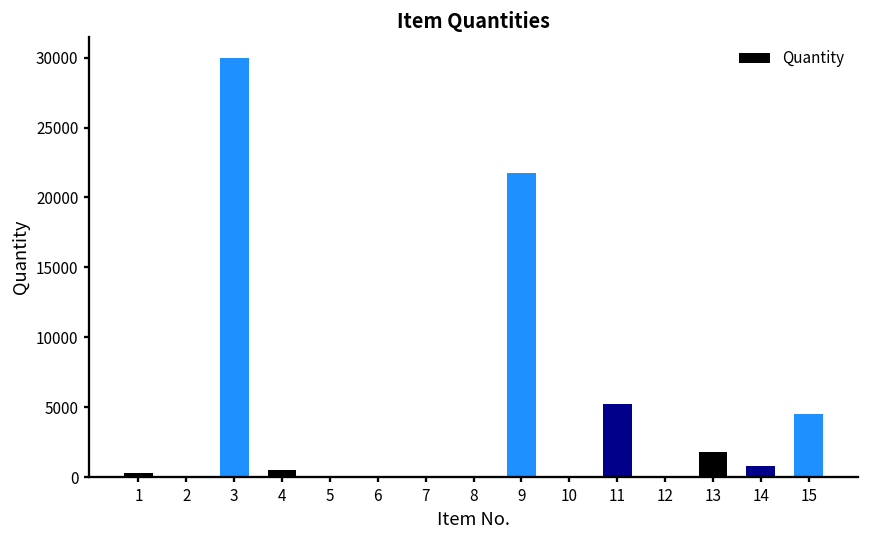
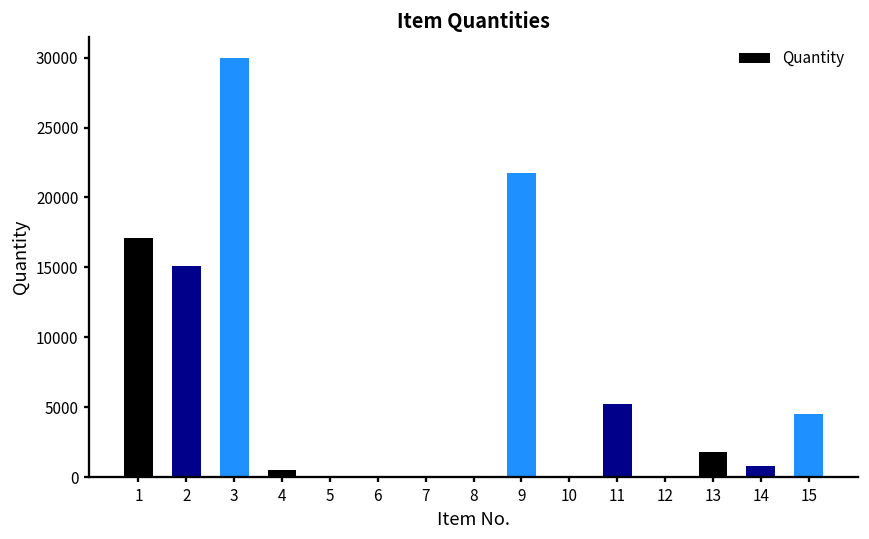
  {
-   "1": 300,
-   "2": 100,
+   "1": 17100,
+   "2": 15100,
    "3": 30000,
    "4": 500,
    "9": 21800,
    "11": 5200,
    "13": 1800,
    "14": 800,
    "15": 4500
  }
